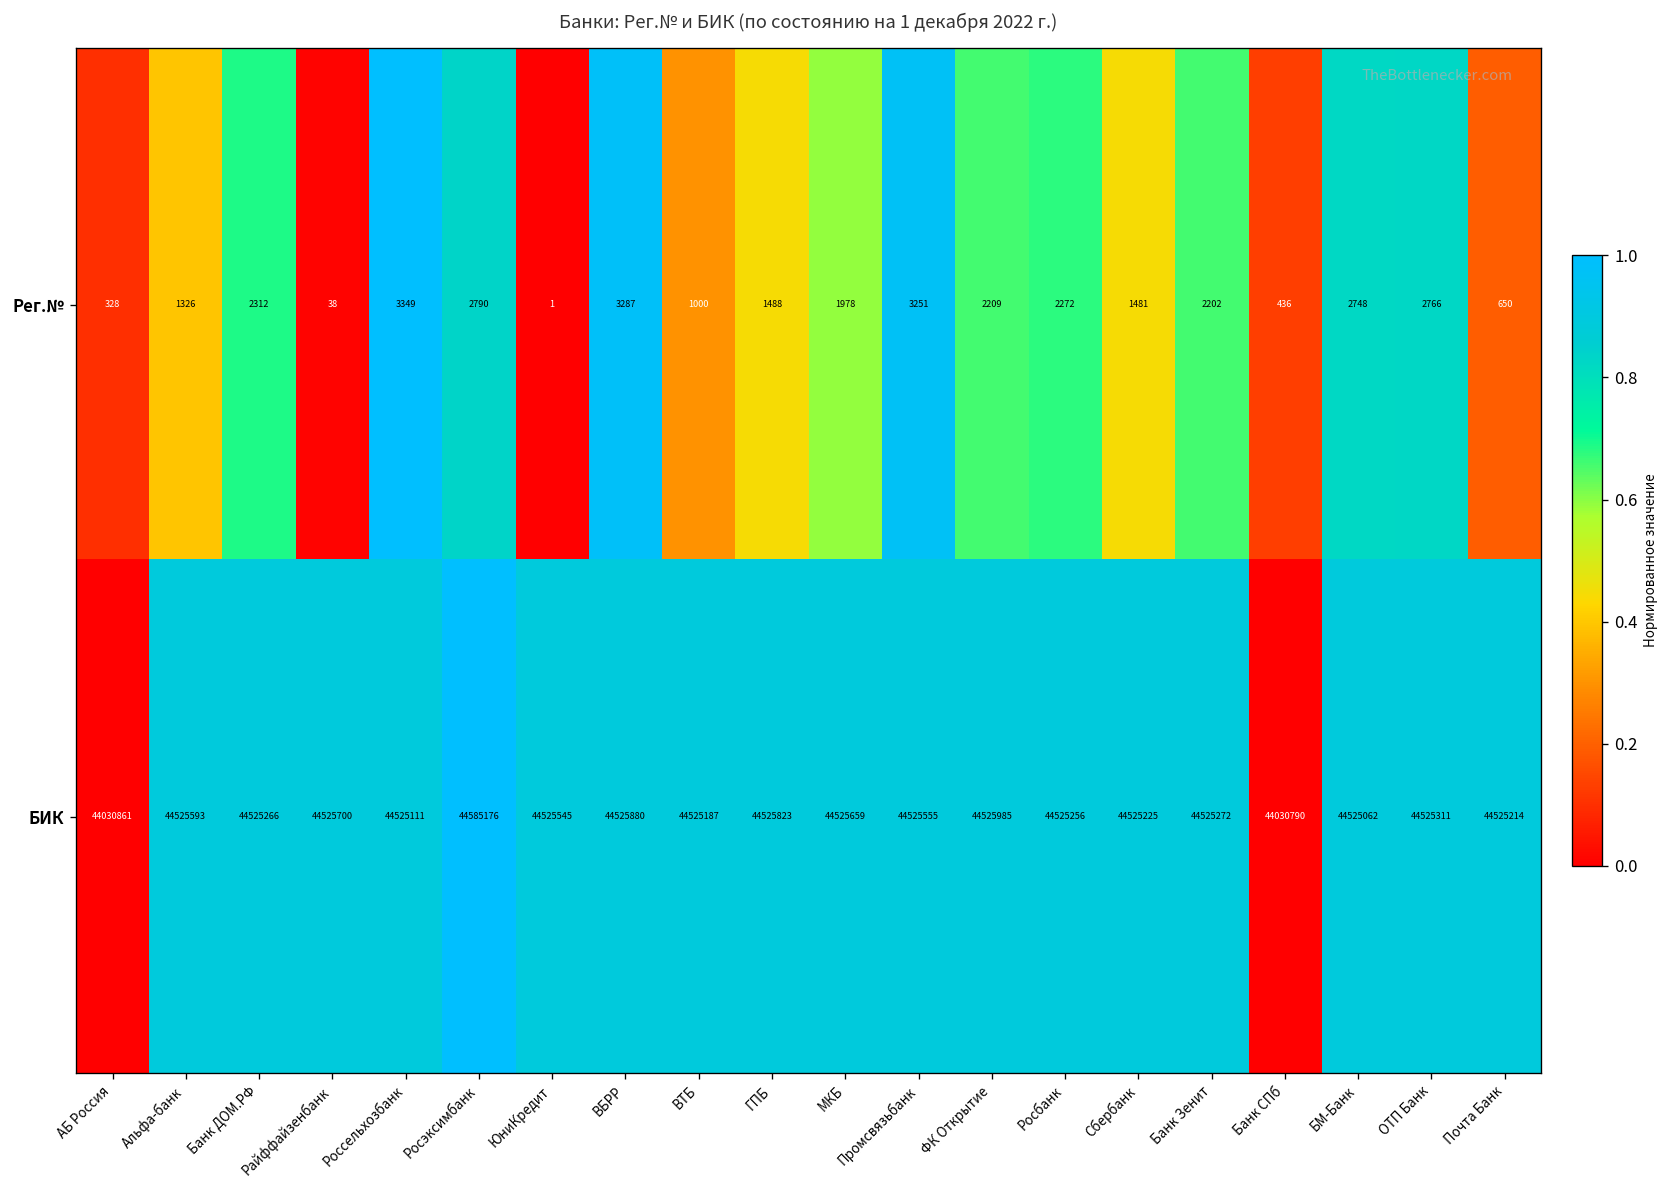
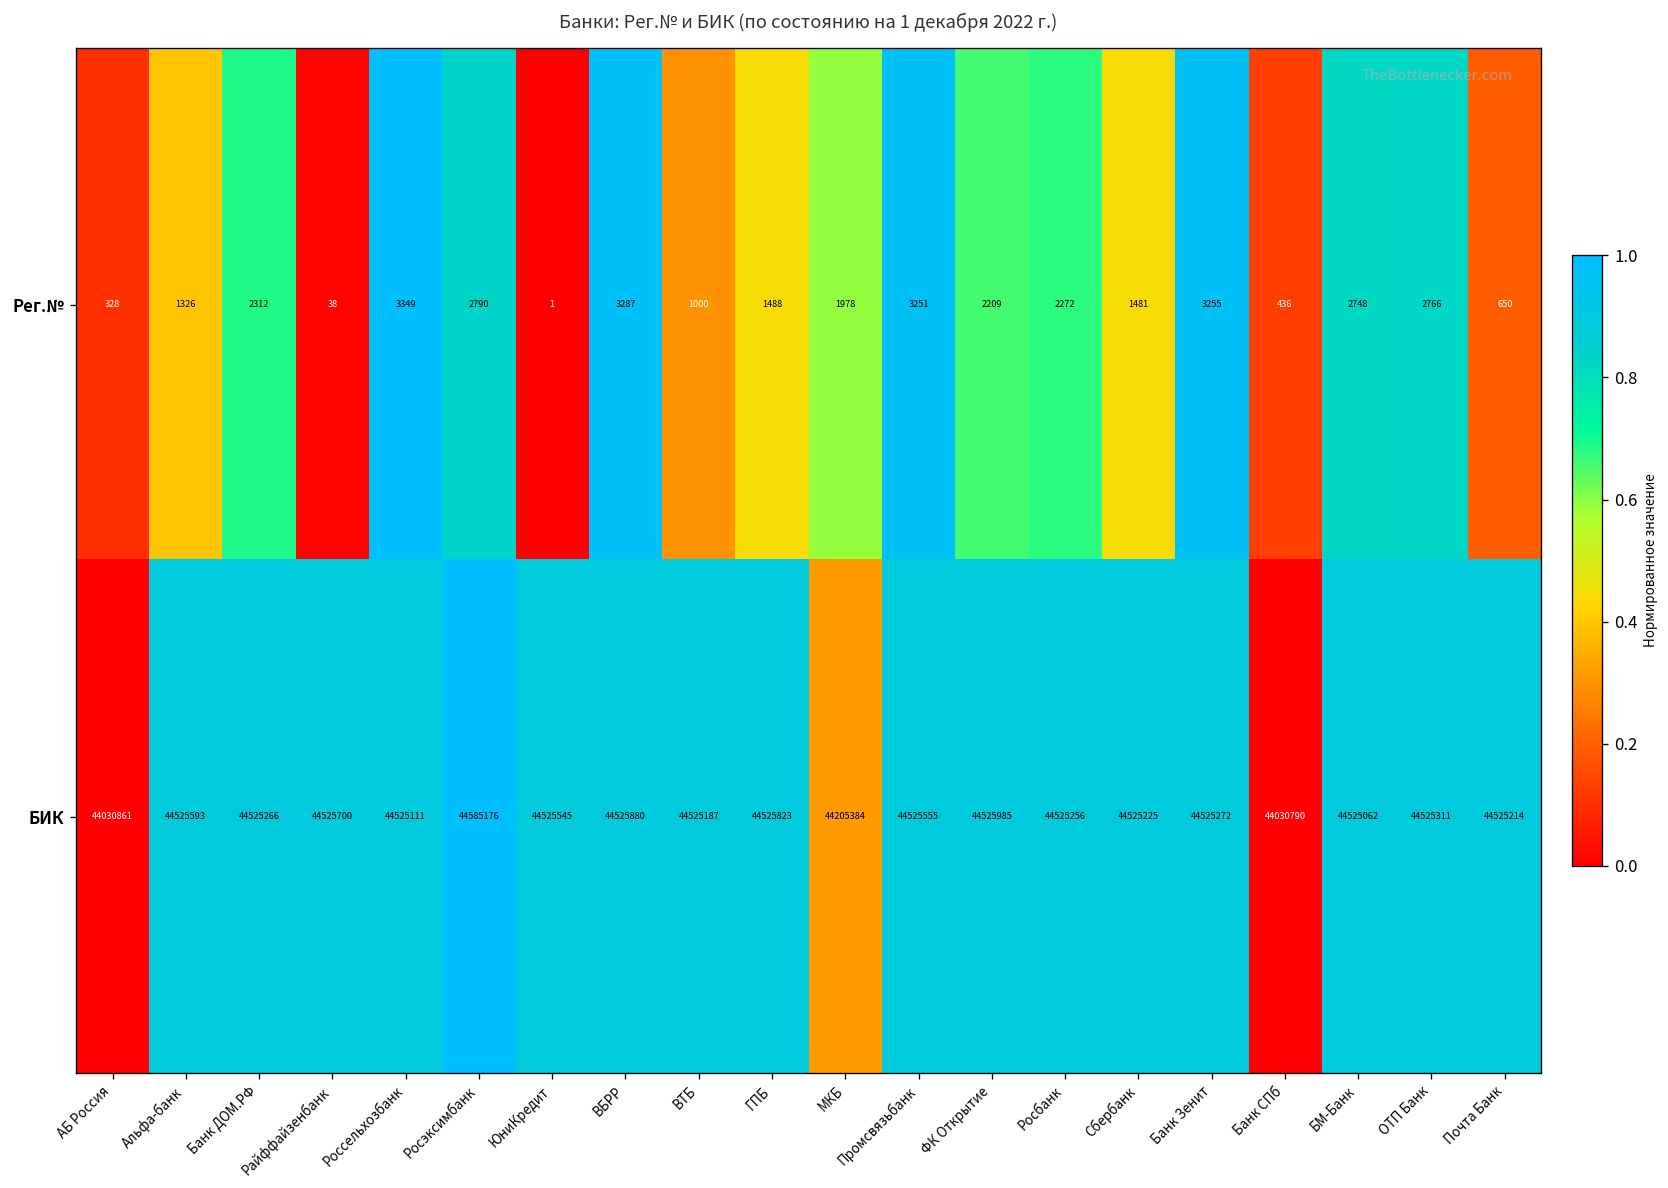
  {
    "Рег.№": {
      "АБ Россия": 328,
      "Альфа-банк": 1326,
      "Банк ДОМ.РФ": 2312,
      "Райффайзенбанк": 38,
      "Россельхозбанк": 3349,
      "Росэксимбанк": 2790,
      "ЮниКредит": 1,
      "ВБРР": 3287,
      "ВТБ": 1000,
      "ГПБ": 1488,
      "МКБ": 1978,
      "Промсвязьбанк": 3251,
      "ФК Открытие": 2209,
      "Росбанк": 2272,
      "Сбербанк": 1481,
-     "Банк Зенит": 2202,
+     "Банк Зенит": 3255,
      "Банк СПб": 436,
      "БМ-Банк": 2748,
      "Почта Банк": 650
    },
    "БИК": {
      "АБ Россия": 44030861,
      "Альфа-банк": 44525593,
      "Банк ДОМ.РФ": 44525266,
      "Райффайзенбанк": 44525700,
      "Россельхозбанк": 44525111,
      "Росэксимбанк": 44585176,
      "ЮниКредит": 44525545,
      "ВБРР": 44525880,
      "ВТБ": 44525187,
      "ГПБ": 44525823,
-     "МКБ": 44525659,
+     "МКБ": 44205384,
      "Промсвязьбанк": 44525555,
      "ФК Открытие": 44525985,
      "Росбанк": 44525256,
      "Сбербанк": 44525225,
      "Банк Зенит": 44525272,
      "Банк СПб": 44030790,
      "БМ-Банк": 44525062,
      "ОТП Банк": 44525311,
      "Почта Банк": 44525214
    }
  }
